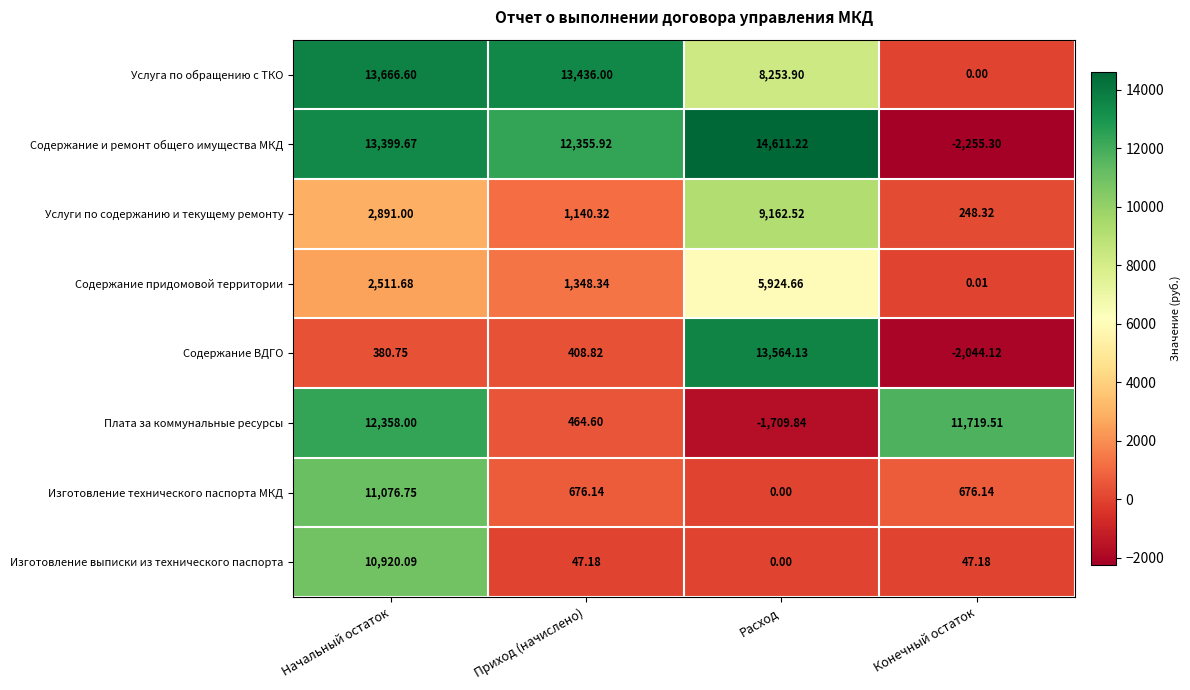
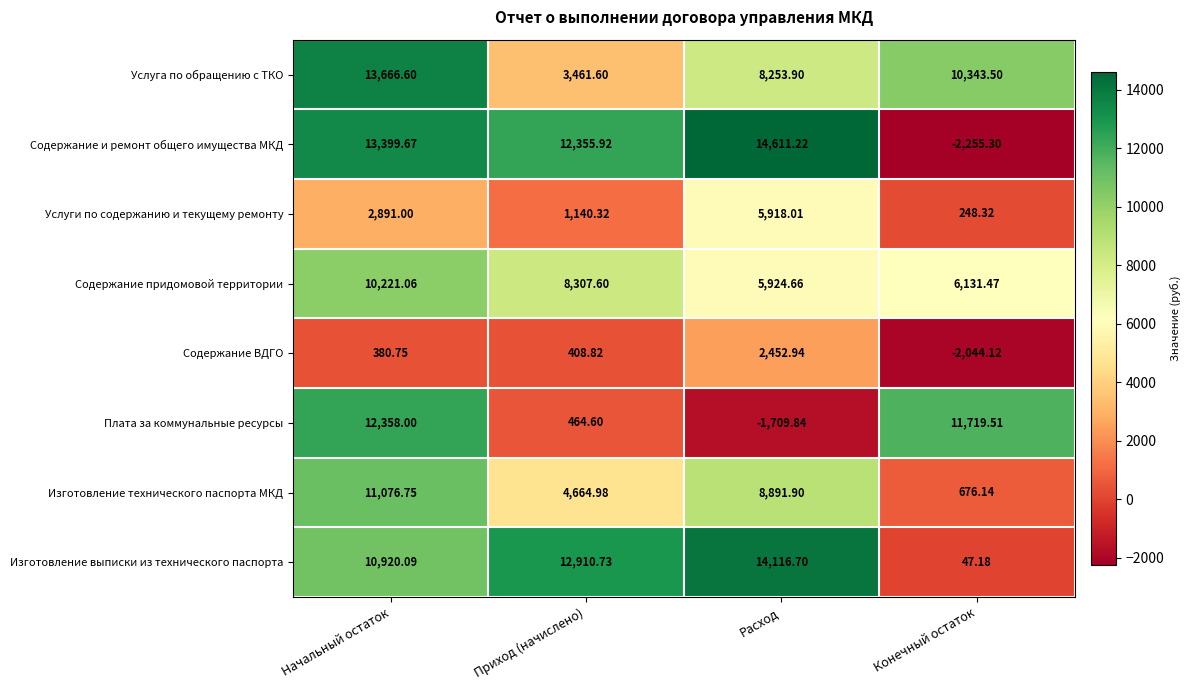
  {
    "Услуга по обращению с ТКО": {
      "Начальный остаток": "13,666.60",
-     "Приход (начислено)": "13,436.00",
+     "Приход (начислено)": "3,461.60",
      "Расход": "8,253.90",
-     "Конечный остаток": "0.00"
+     "Конечный остаток": "10,343.50"
    },
    "Содержание и ремонт общего имущества МКД": {
      "Начальный остаток": "13,399.67",
      "Приход (начислено)": "12,355.92",
      "Расход": "14,611.22",
      "Конечный остаток": "-2,255.30"
    },
    "Услуги по содержанию и текущему ремонту": {
      "Начальный остаток": "2,891.00",
      "Приход (начислено)": "1,140.32",
-     "Расход": "9,162.52",
+     "Расход": "5,918.01",
      "Конечный остаток": "248.32"
    },
    "Содержание придомовой территории": {
-     "Начальный остаток": "2,511.68",
-     "Приход (начислено)": "1,348.34",
+     "Начальный остаток": "10,221.06",
+     "Приход (начислено)": "8,307.60",
      "Расход": "5,924.66",
-     "Конечный остаток": "0.01"
+     "Конечный остаток": "6,131.47"
    },
    "Содержание ВДГО": {
      "Начальный остаток": "380.75",
      "Приход (начислено)": "408.82",
-     "Расход": "13,564.13",
+     "Расход": "2,452.94",
      "Конечный остаток": "-2,044.12"
    },
    "Плата за коммунальные ресурсы": {
      "Начальный остаток": "12,358.00",
      "Приход (начислено)": "464.60",
      "Расход": "-1,709.84",
      "Конечный остаток": "11,719.51"
    },
    "Изготовление технического паспорта МКД": {
      "Начальный остаток": "11,076.75",
-     "Приход (начислено)": "676.14",
-     "Расход": "0.00",
+     "Приход (начислено)": "4,664.98",
+     "Расход": "8,891.90",
      "Конечный остаток": "676.14"
    },
    "Изготовление выписки из технического паспорта": {
      "Начальный остаток": "10,920.09",
-     "Приход (начислено)": "47.18",
-     "Расход": "0.00",
+     "Приход (начислено)": "12,910.73",
+     "Расход": "14,116.70",
      "Конечный остаток": "47.18"
    }
  }
